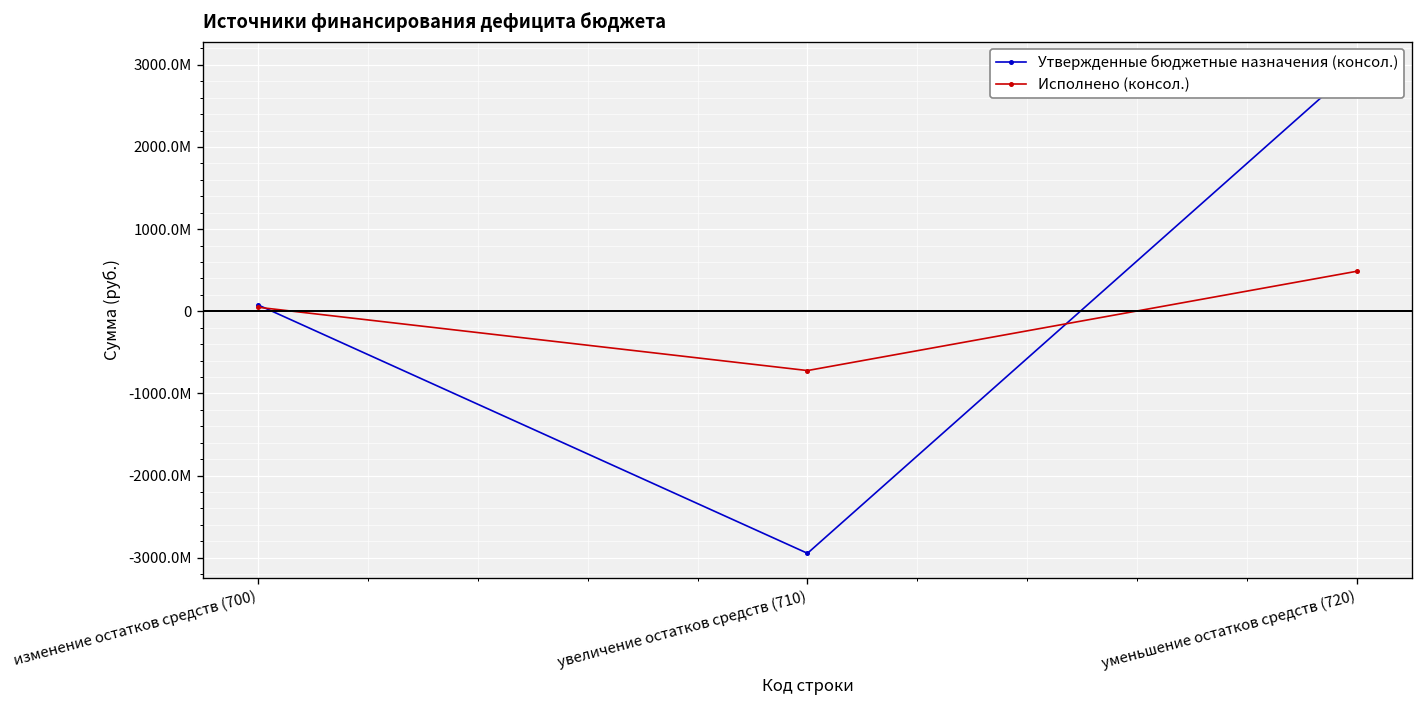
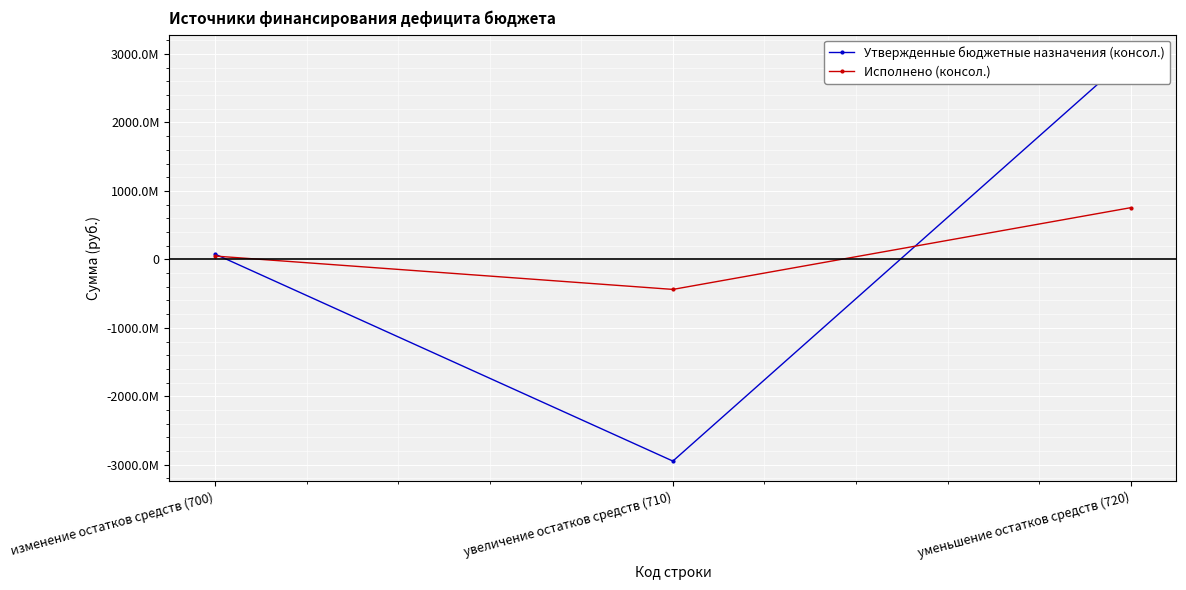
  {
    "Утвержденные бюджетные назначения (консол.)": {
      "увеличение остатков средств (710)": -2900000000
    },
    "Исполнено (консол.)": {
-     "увеличение остатков средств (710)": -700000000,
-     "уменьшение остатков средств (720)": 500000000
+     "увеличение остатков средств (710)": -400000000,
+     "уменьшение остатков средств (720)": 800000000
    }
  }
